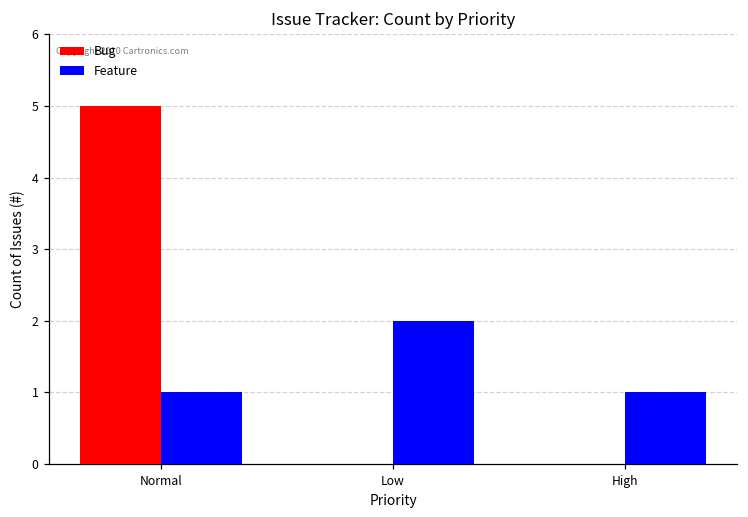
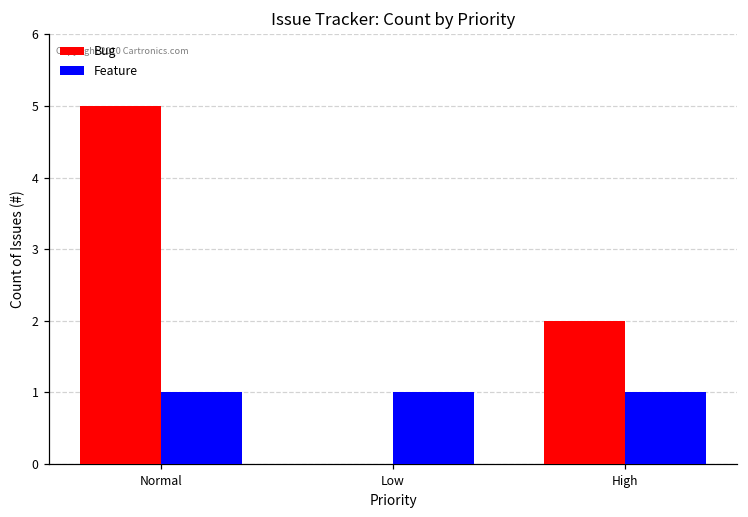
  {
    "Bug": {
      "Normal": 5,
      "Low": 0,
-     "High": 0
+     "High": 2
    },
    "Feature": {
      "Normal": 1,
-     "Low": 2,
+     "Low": 1,
      "High": 1
    }
  }
